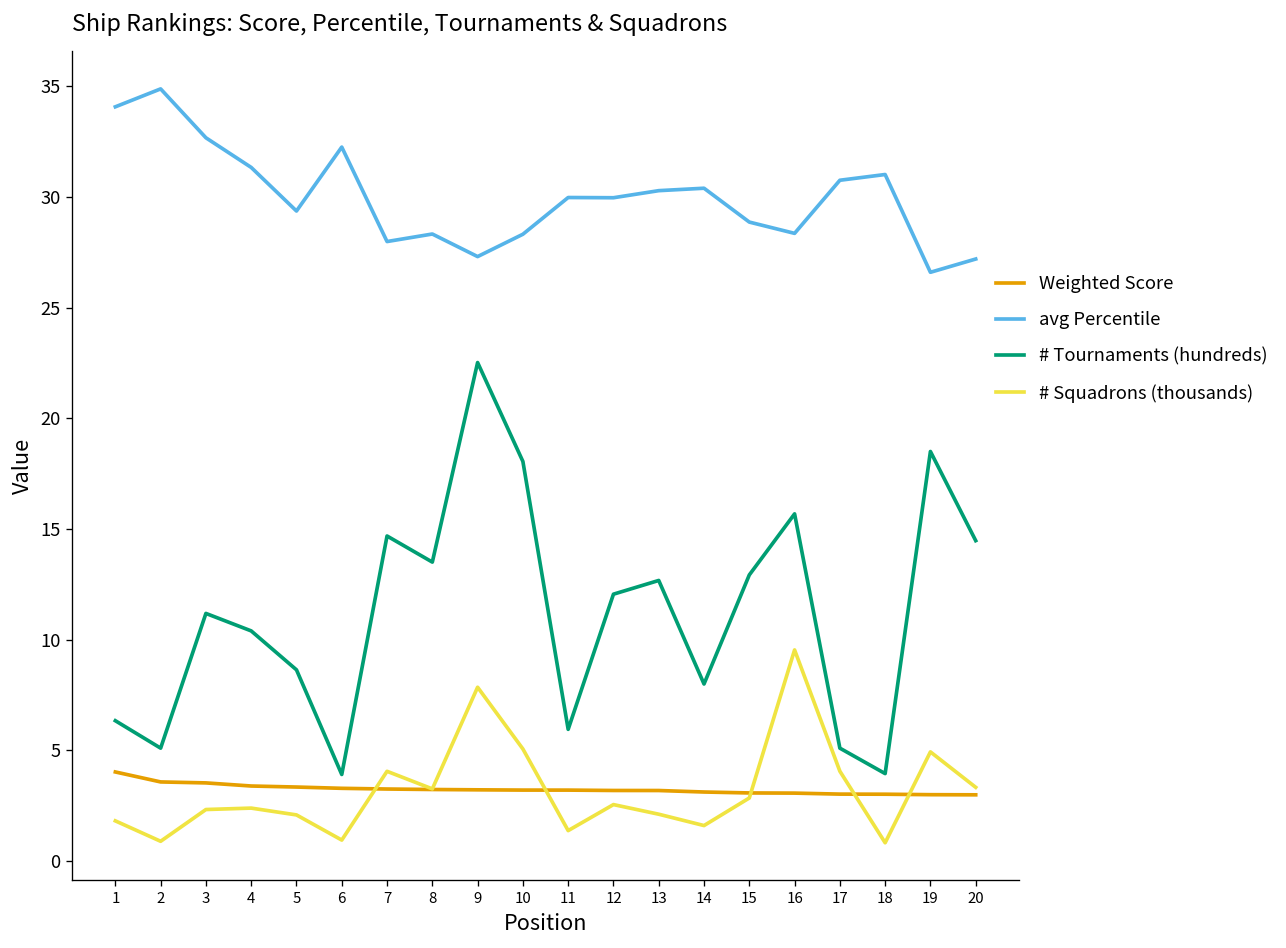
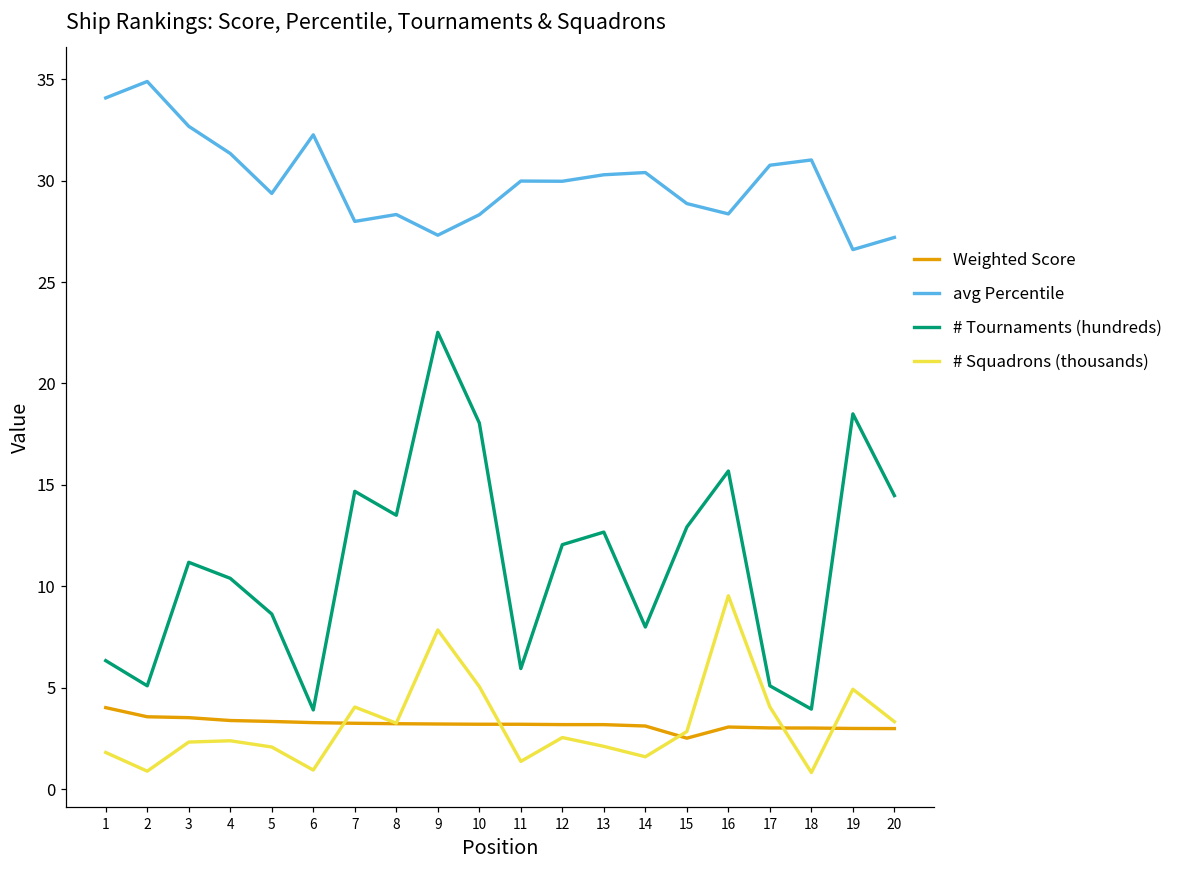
  {
    "Weighted Score": {
      "1": 4.0,
      "2": 3.6,
      "3": 3.5,
      "4": 3.4,
      "5": 3.3,
      "6": 3.3,
      "7": 3.2,
      "9": 3.2,
      "10": 3.2,
      "11": 3.2,
      "12": 3.2,
      "13": 3.2,
      "14": 3.1,
-     "15": 3.1,
+     "15": 2.5,
      "16": 3.1,
      "17": 3.0,
      "18": 3.0,
      "19": 3.0,
      "20": 3.0
    },
    "avg Percentile": {
      "1": 34.1,
      "2": 34.9,
      "3": 32.7,
      "4": 31.3,
      "5": 29.4,
      "6": 32.3,
      "7": 28.0,
      "8": 28.3,
      "9": 27.3,
      "10": 28.3,
      "11": 30.0,
      "12": 30.0,
      "13": 30.3,
      "14": 30.4,
      "15": 28.9,
      "16": 28.4,
      "17": 30.8,
      "18": 31.0,
      "19": 26.6,
      "20": 27.2
    },
    "# Tournaments (hundreds)": {
      "1": 6.3,
      "2": 5.1,
      "3": 11.2,
      "4": 10.4,
      "5": 8.6,
      "6": 3.9,
      "7": 14.7,
      "8": 13.5,
      "9": 22.5,
      "10": 18.1,
      "11": 5.9,
      "12": 12.1,
      "13": 12.7,
      "14": 8.0,
      "15": 12.9,
      "16": 15.7,
      "17": 5.1,
      "18": 3.9,
      "19": 18.5,
      "20": 14.5
    },
    "# Squadrons (thousands)": {
      "1": 1.8,
      "2": 0.9,
      "3": 2.3,
      "4": 2.4,
      "5": 2.1,
      "6": 0.9,
      "7": 4.0,
      "9": 7.8,
      "10": 5.1,
      "11": 1.4,
      "12": 2.5,
      "13": 2.1,
      "14": 1.6,
      "15": 2.8,
      "16": 9.5,
      "17": 4.0,
      "18": 0.8,
      "19": 4.9,
      "20": 3.3
    }
  }
